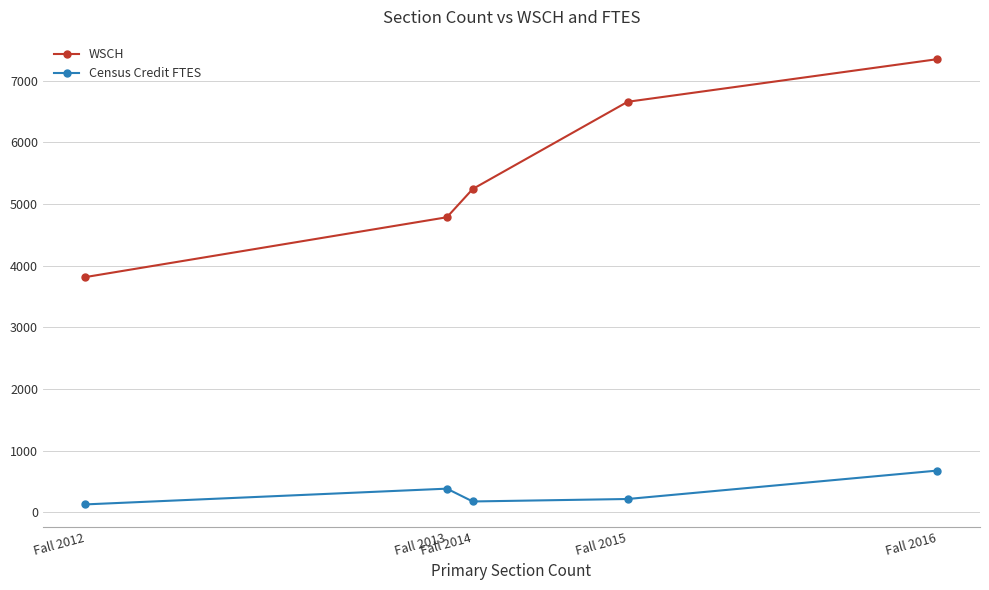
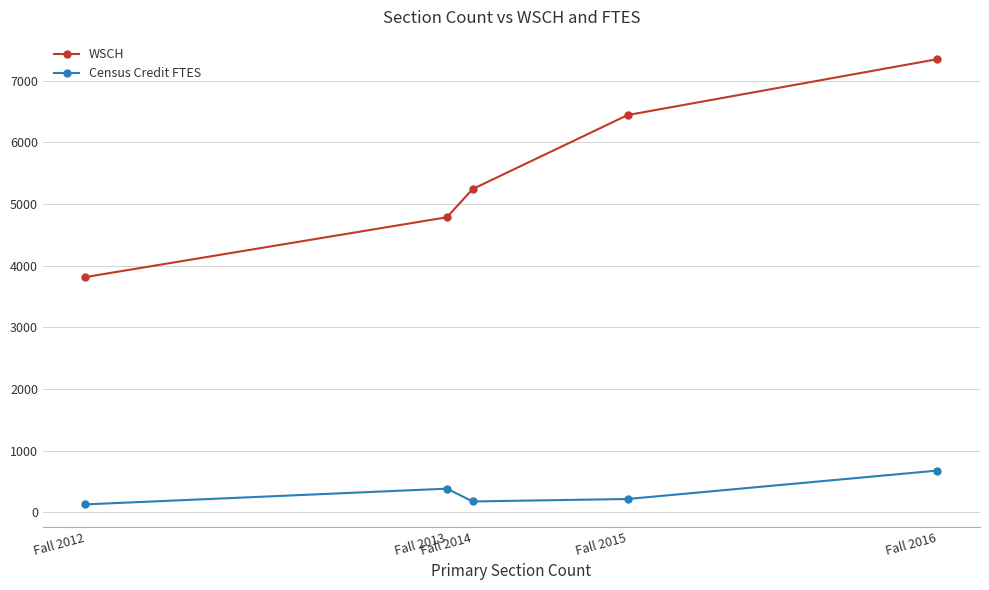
  {
    "WSCH": {
      "Fall 2012": 3800,
      "Fall 2013": 4800,
      "Fall 2014": 5200,
-     "Fall 2015": 6700,
+     "Fall 2015": 6400,
      "Fall 2016": 7300
    },
    "Census Credit FTES": {
      "Fall 2012": 100,
      "Fall 2013": 400,
      "Fall 2014": 200,
      "Fall 2015": 200,
      "Fall 2016": 700
    }
  }
